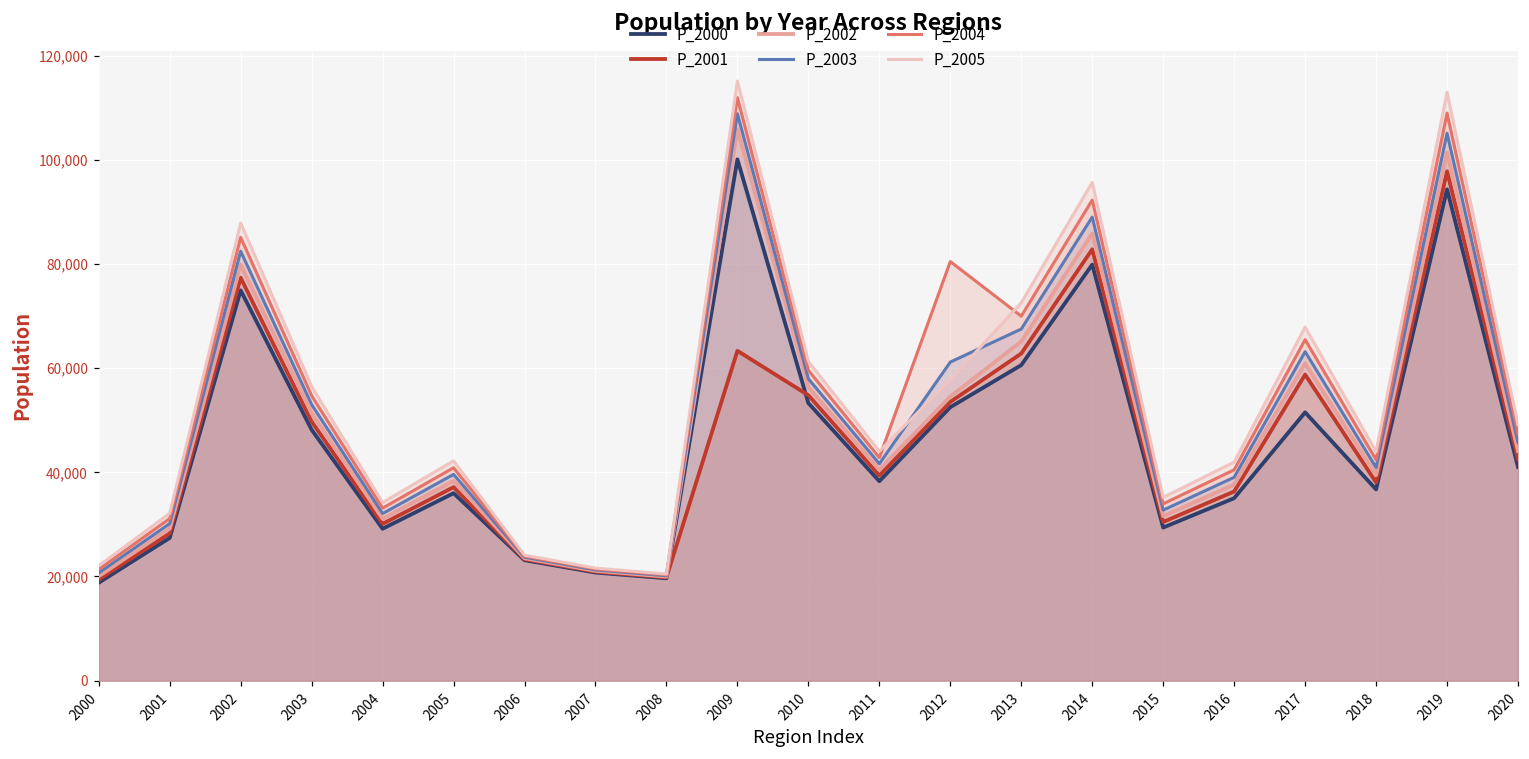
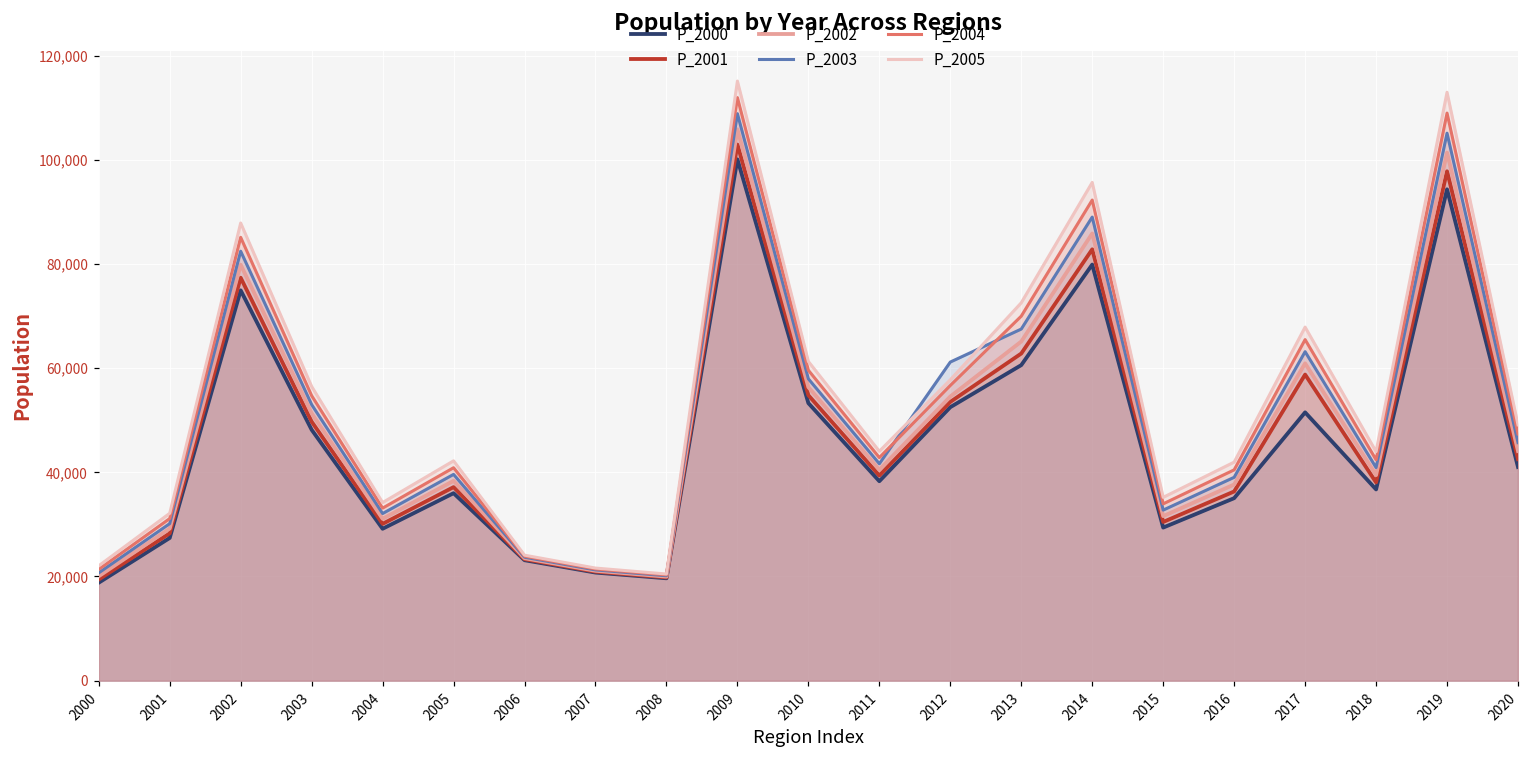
  {
    "P_2000": {
      "2000": "19,000",
      "2001": "27,000",
      "2002": "75,000",
      "2003": "48,000",
      "2004": "29,000",
      "2005": "36,000",
      "2009": "100,000",
      "2010": "53,000",
      "2011": "38,000",
      "2012": "53,000",
      "2013": "61,000",
      "2014": "80,000",
      "2015": "29,000",
      "2016": "35,000",
      "2017": "52,000",
      "2018": "37,000",
      "2019": "94,000",
      "2020": "41,000"
    },
    "P_2001": {
      "2000": "19,000",
      "2001": "28,000",
      "2002": "77,000",
      "2003": "50,000",
      "2004": "30,000",
      "2005": "37,000",
-     "2009": "63,000",
+     "2009": "103,000",
      "2010": "55,000",
      "2011": "39,000",
      "2012": "54,000",
      "2013": "63,000",
      "2014": "83,000",
      "2015": "30,000",
      "2016": "36,000",
      "2017": "59,000",
      "2018": "38,000",
      "2019": "98,000",
      "2020": "43,000"
    },
    "P_2003": {
      "2000": "21,000",
      "2001": "30,000",
      "2002": "82,000",
      "2003": "53,000",
      "2004": "32,000",
      "2005": "40,000",
      "2009": "109,000",
      "2010": "58,000",
      "2011": "42,000",
      "2012": "61,000",
      "2013": "68,000",
      "2014": "89,000",
      "2015": "33,000",
      "2016": "39,000",
      "2017": "63,000",
      "2018": "41,000",
      "2019": "105,000",
      "2020": "46,000"
    },
    "P_2004": {
      "2000": "21,000",
      "2001": "31,000",
      "2002": "85,000",
      "2003": "55,000",
      "2004": "33,000",
      "2005": "41,000",
      "2009": "112,000",
      "2010": "60,000",
      "2011": "43,000",
-     "2012": "80,000",
+     "2012": "57,000",
      "2013": "70,000",
      "2014": "92,000",
      "2015": "34,000",
      "2016": "40,000",
      "2017": "65,000",
      "2018": "42,000",
      "2019": "109,000",
      "2020": "47,000"
    }
  }
